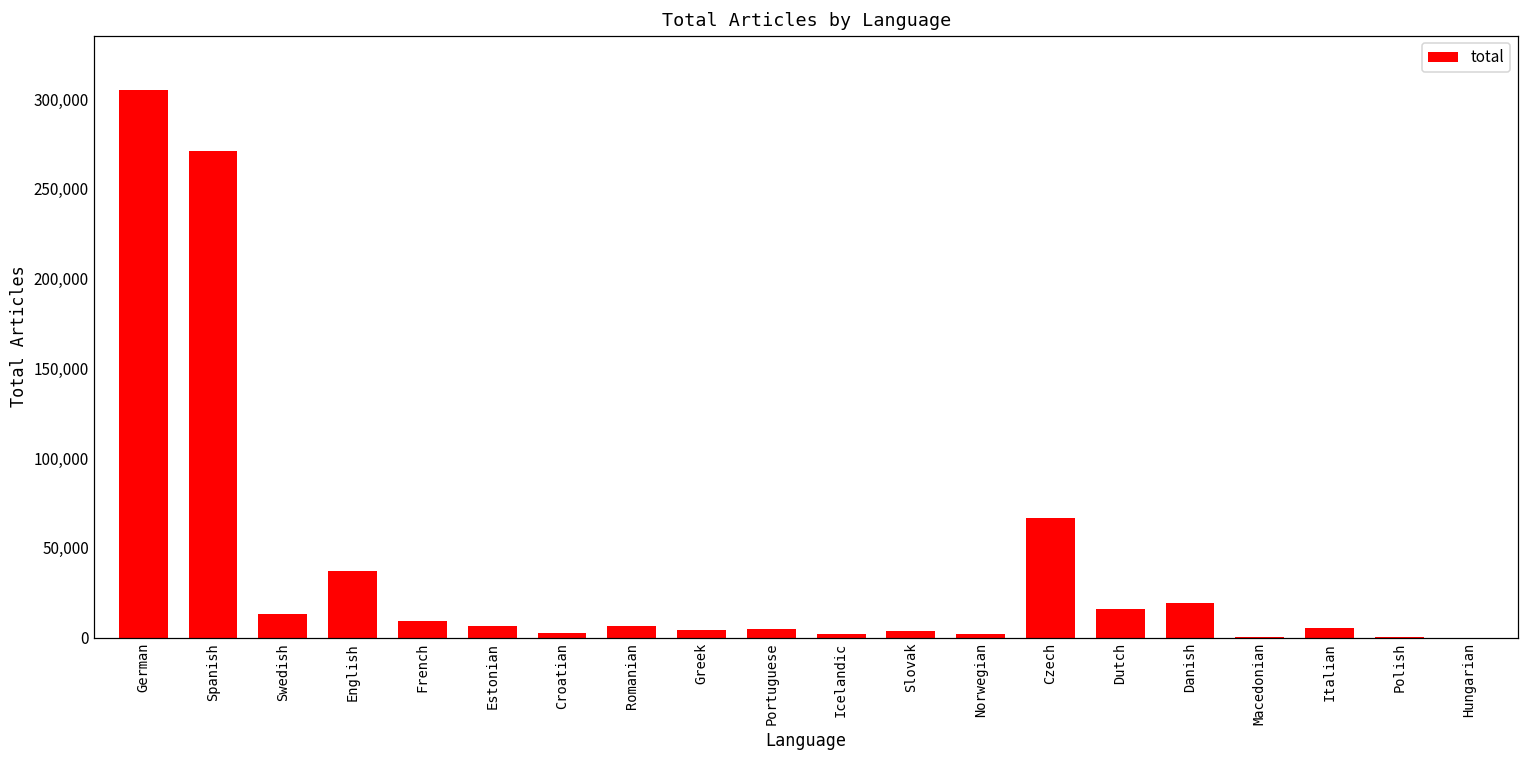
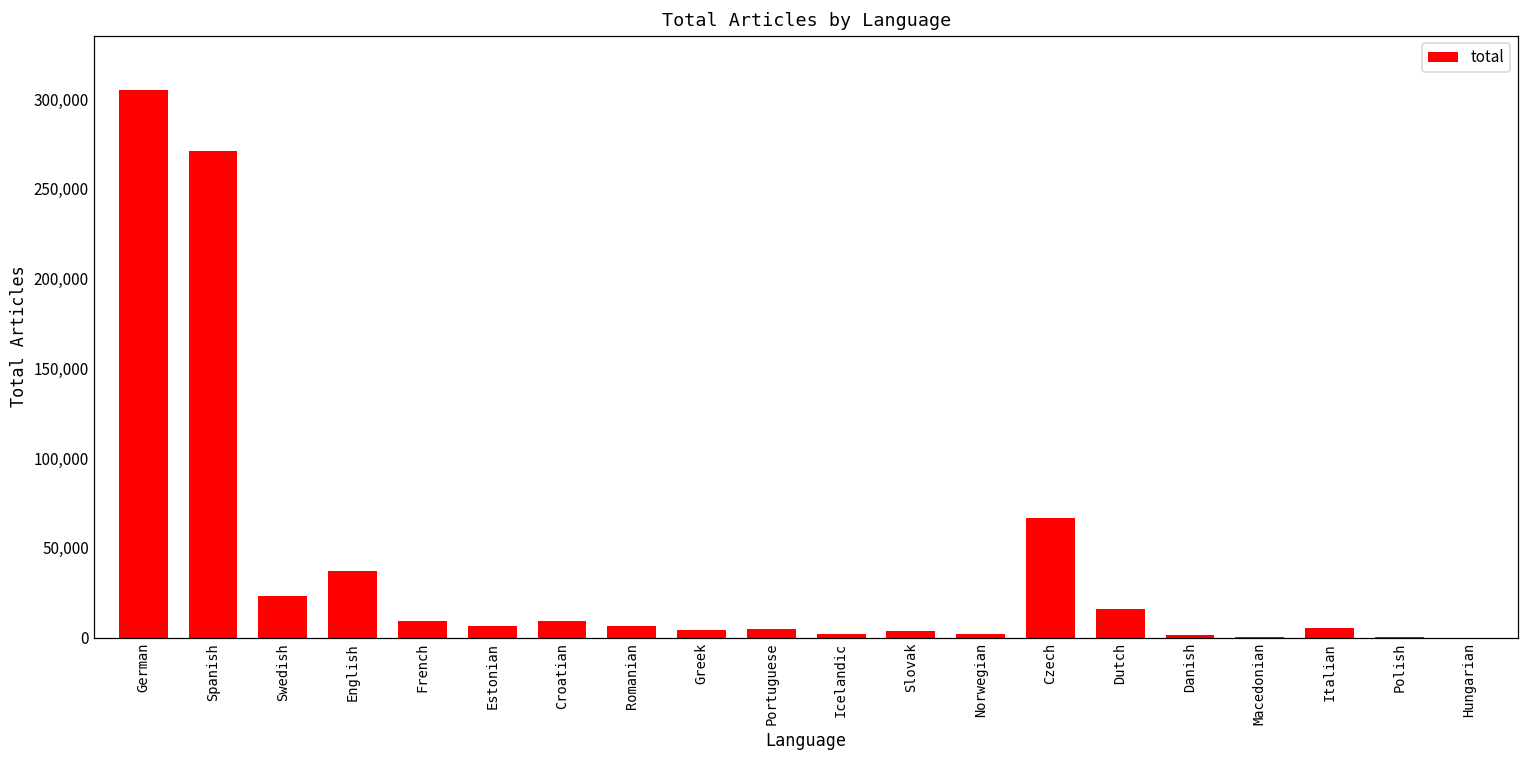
  {
    "German": "305,000",
    "Spanish": "271,000",
-   "Swedish": "13,000",
+   "Swedish": "23,000",
    "English": "37,000",
    "French": "9,000",
    "Estonian": "6,000",
-   "Croatian": "3,000",
+   "Croatian": "9,000",
    "Romanian": "6,000",
    "Greek": "4,000",
    "Portuguese": "5,000",
    "Icelandic": "2,000",
    "Slovak": "4,000",
    "Norwegian": "2,000",
    "Czech": "66,000",
    "Dutch": "16,000",
-   "Danish": "19,000",
+   "Danish": "1,000",
    "Italian": "5,000",
    "Hungarian": "0"
  }
